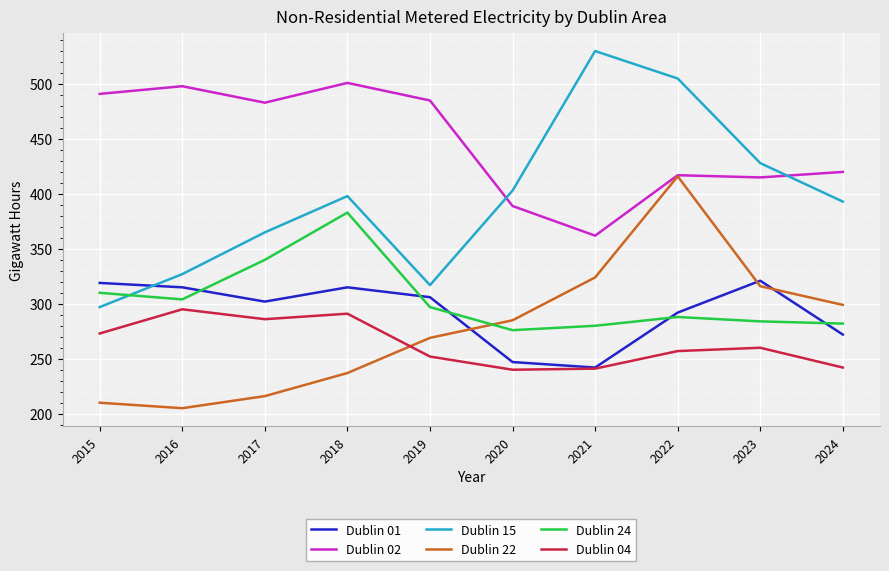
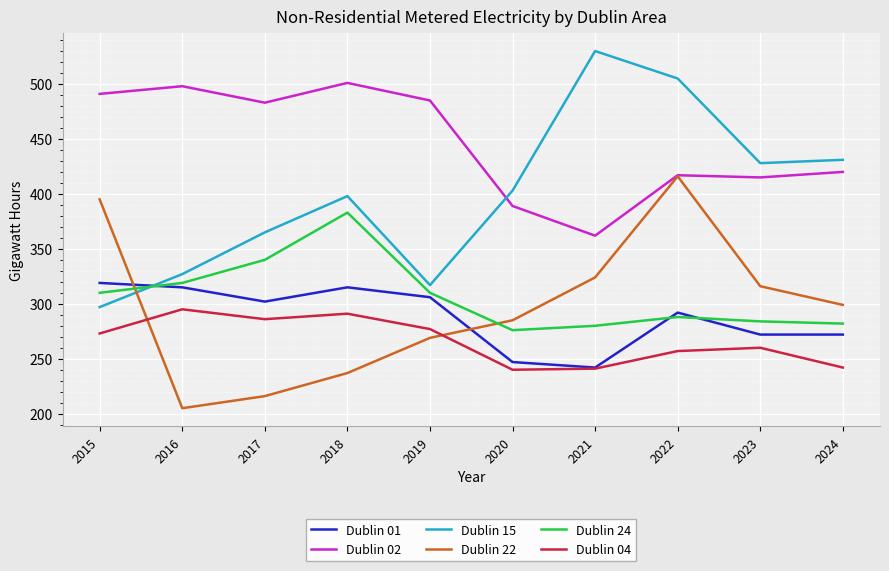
  {
    "Dublin 01": {
      "2015": 319,
      "2016": 315,
      "2017": 302,
      "2018": 315,
      "2019": 306,
      "2020": 247,
      "2022": 292,
-     "2023": 321,
+     "2023": 272,
      "2024": 272
    },
    "Dublin 02": {
      "2015": 491,
      "2016": 498,
      "2017": 483,
      "2018": 501,
      "2019": 485,
      "2020": 389,
      "2021": 362,
      "2023": 415,
      "2024": 420
    },
    "Dublin 15": {
      "2015": 297,
      "2016": 327,
      "2017": 365,
      "2018": 398,
      "2019": 317,
      "2020": 403,
      "2021": 530,
      "2022": 505,
      "2023": 428,
-     "2024": 393
+     "2024": 431
    },
    "Dublin 22": {
-     "2015": 210,
+     "2015": 395,
      "2016": 205,
      "2017": 216,
      "2018": 237,
      "2019": 269,
      "2020": 285,
      "2021": 324,
      "2023": 316,
      "2024": 299
    },
    "Dublin 24": {
      "2015": 310,
-     "2016": 304,
+     "2016": 319,
      "2017": 340,
      "2018": 383,
-     "2019": 297,
+     "2019": 310,
      "2020": 276,
      "2021": 280,
      "2022": 288,
      "2023": 284,
      "2024": 282
    },
    "Dublin 04": {
      "2015": 273,
      "2016": 295,
      "2017": 286,
      "2018": 291,
-     "2019": 252,
+     "2019": 277,
      "2020": 240,
      "2022": 257,
      "2023": 260,
      "2024": 242
    }
  }
